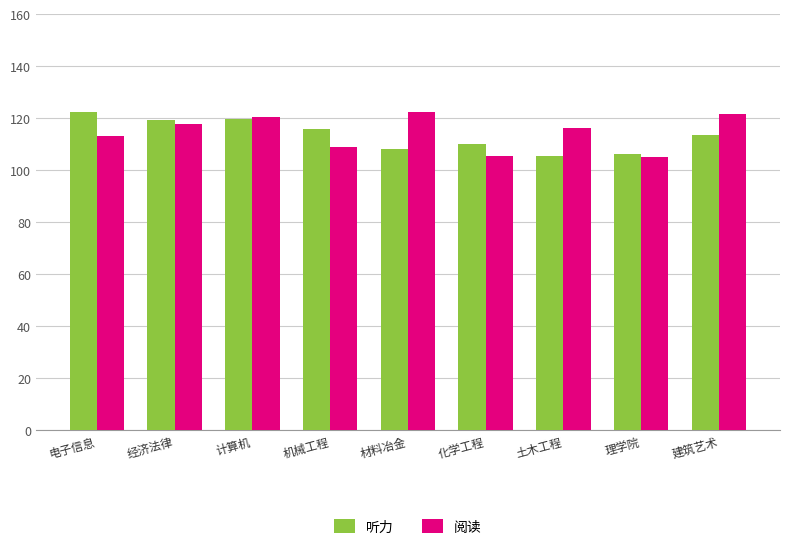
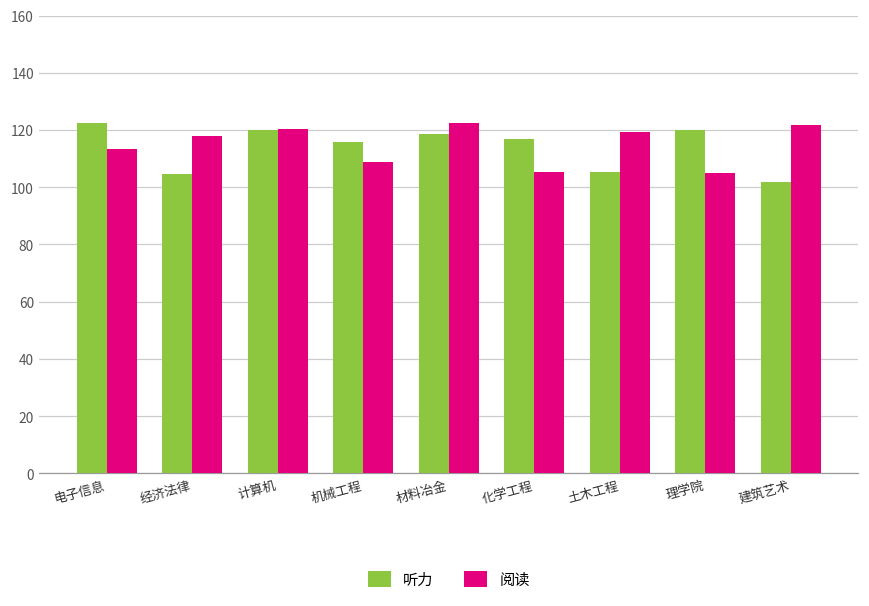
  {
    "听力": {
      "电子信息": 123,
-     "经济法律": 119,
+     "经济法律": 105,
      "计算机": 120,
      "机械工程": 116,
-     "材料冶金": 108,
-     "化学工程": 110,
+     "材料冶金": 119,
+     "化学工程": 117,
      "土木工程": 106,
-     "理学院": 106,
-     "建筑艺术": 113
+     "理学院": 120,
+     "建筑艺术": 102
    },
    "阅读": {
      "电子信息": 113,
      "经济法律": 118,
      "计算机": 121,
      "机械工程": 109,
      "材料冶金": 122,
      "化学工程": 105,
-     "土木工程": 116,
+     "土木工程": 119,
      "理学院": 105,
      "建筑艺术": 122
    }
  }
